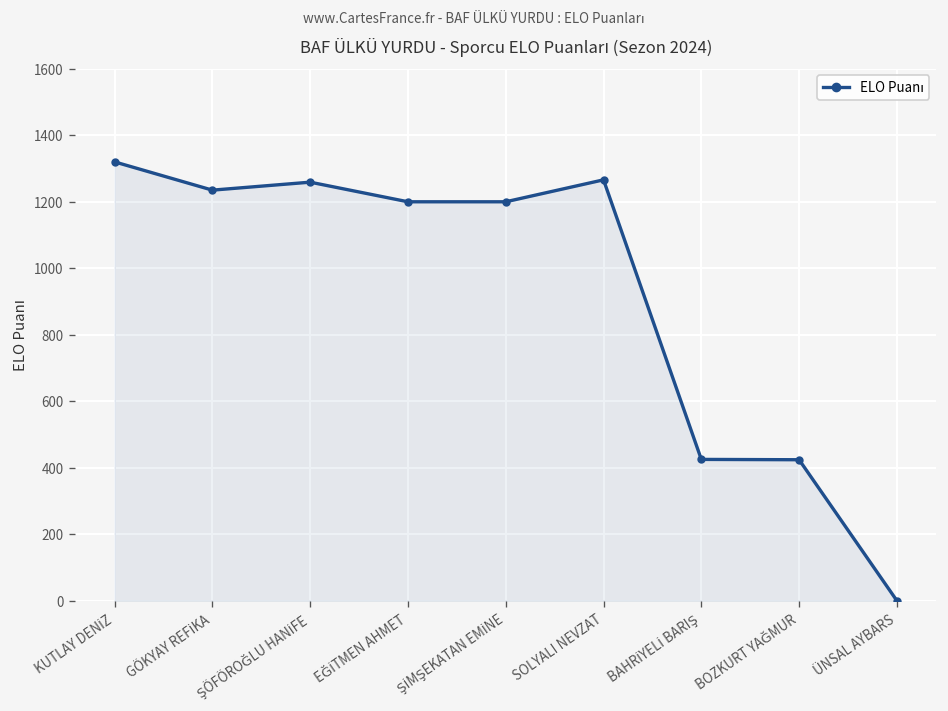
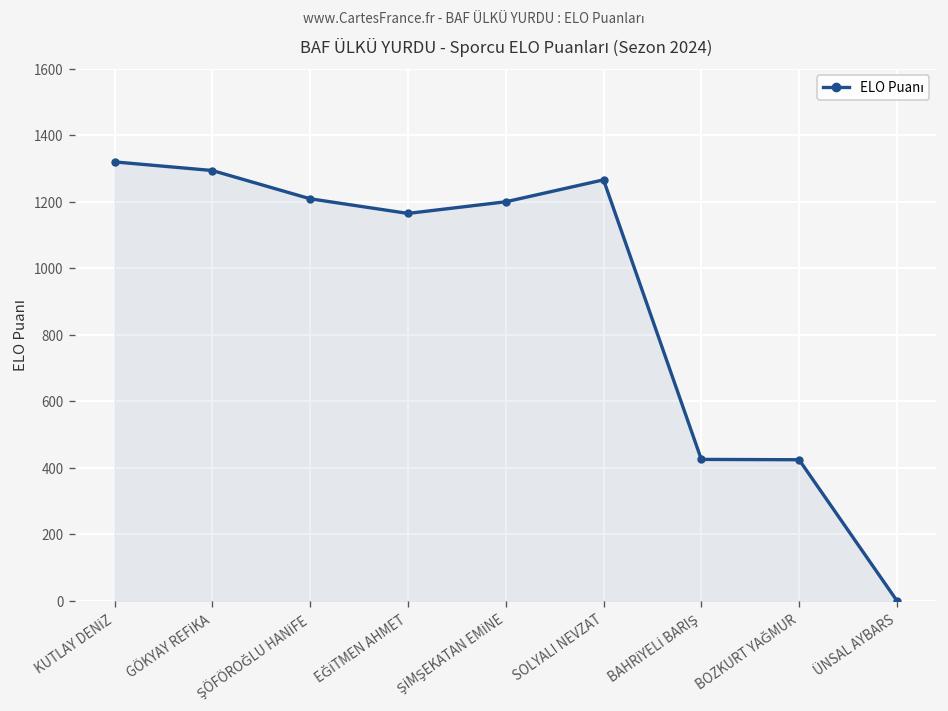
  {
    "KUTLAY DENİZ": 1320,
-   "GÖKYAY REFİKA": 1240,
-   "ŞÖFÖROĞLU HANİFE": 1260,
-   "EĞİTMEN AHMET": 1200,
+   "GÖKYAY REFİKA": 1290,
+   "ŞÖFÖROĞLU HANİFE": 1210,
+   "EĞİTMEN AHMET": 1170,
    "ŞİMŞEKATAN EMİNE": 1200,
    "SOLYALI NEVZAT": 1270,
    "BAHRİYELİ BARIŞ": 430,
    "BOZKURT YAĞMUR": 420,
    "ÜNSAL AYBARS": 0
  }
